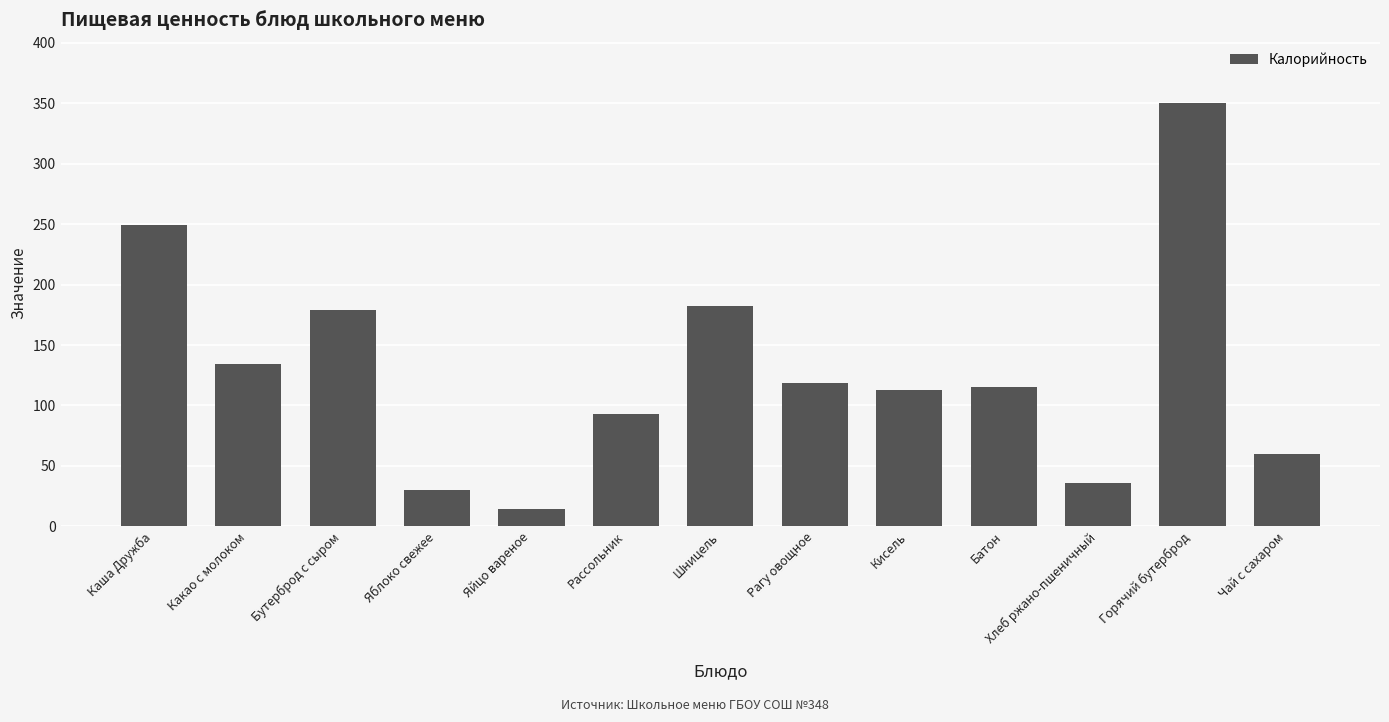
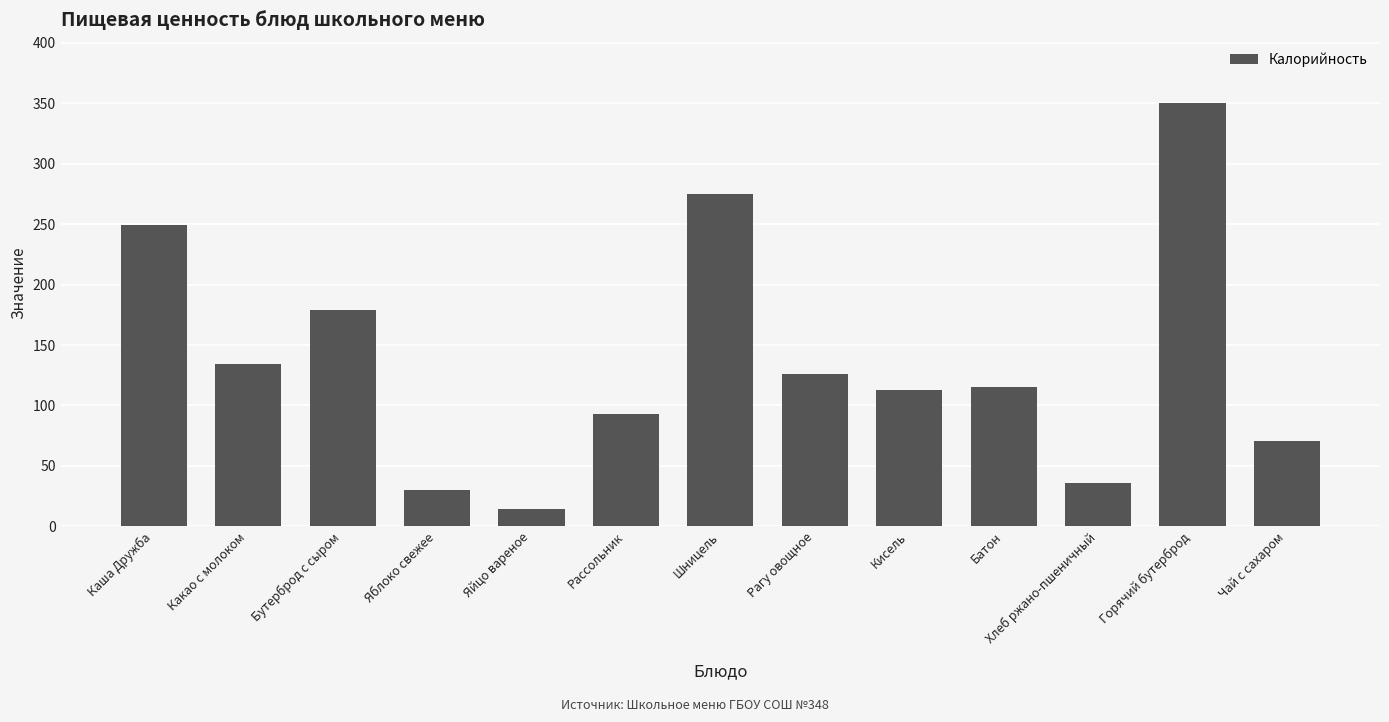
  {
    "Каша Дружба": 249,
    "Какао с молоком": 134,
    "Бутерброд с сыром": 179,
    "Яблоко свежее": 30,
    "Яйцо вареное": 14,
    "Рассольник": 93,
-   "Шницель": 182,
-   "Рагу овощное": 119,
+   "Шницель": 275,
+   "Рагу овощное": 126,
    "Кисель": 113,
    "Батон": 115,
    "Хлеб ржано-пшеничный": 36,
    "Горячий бутерброд": 350,
-   "Чай с сахаром": 60
+   "Чай с сахаром": 71
  }
